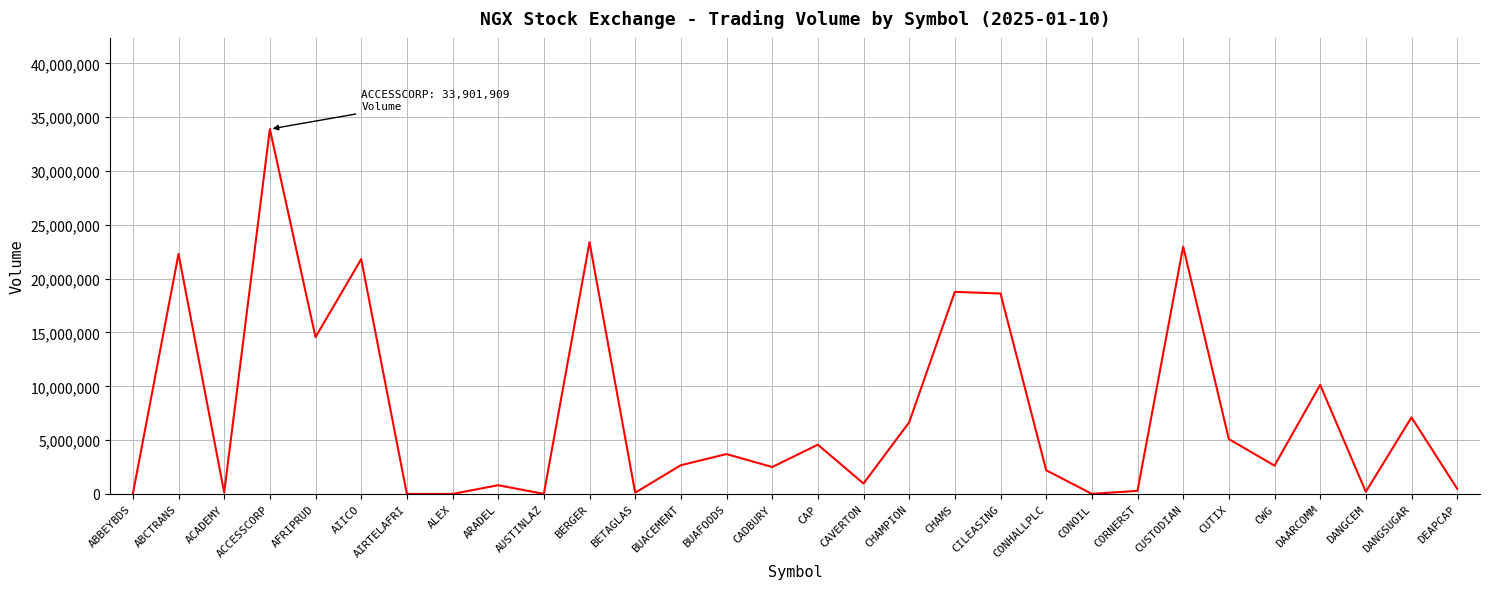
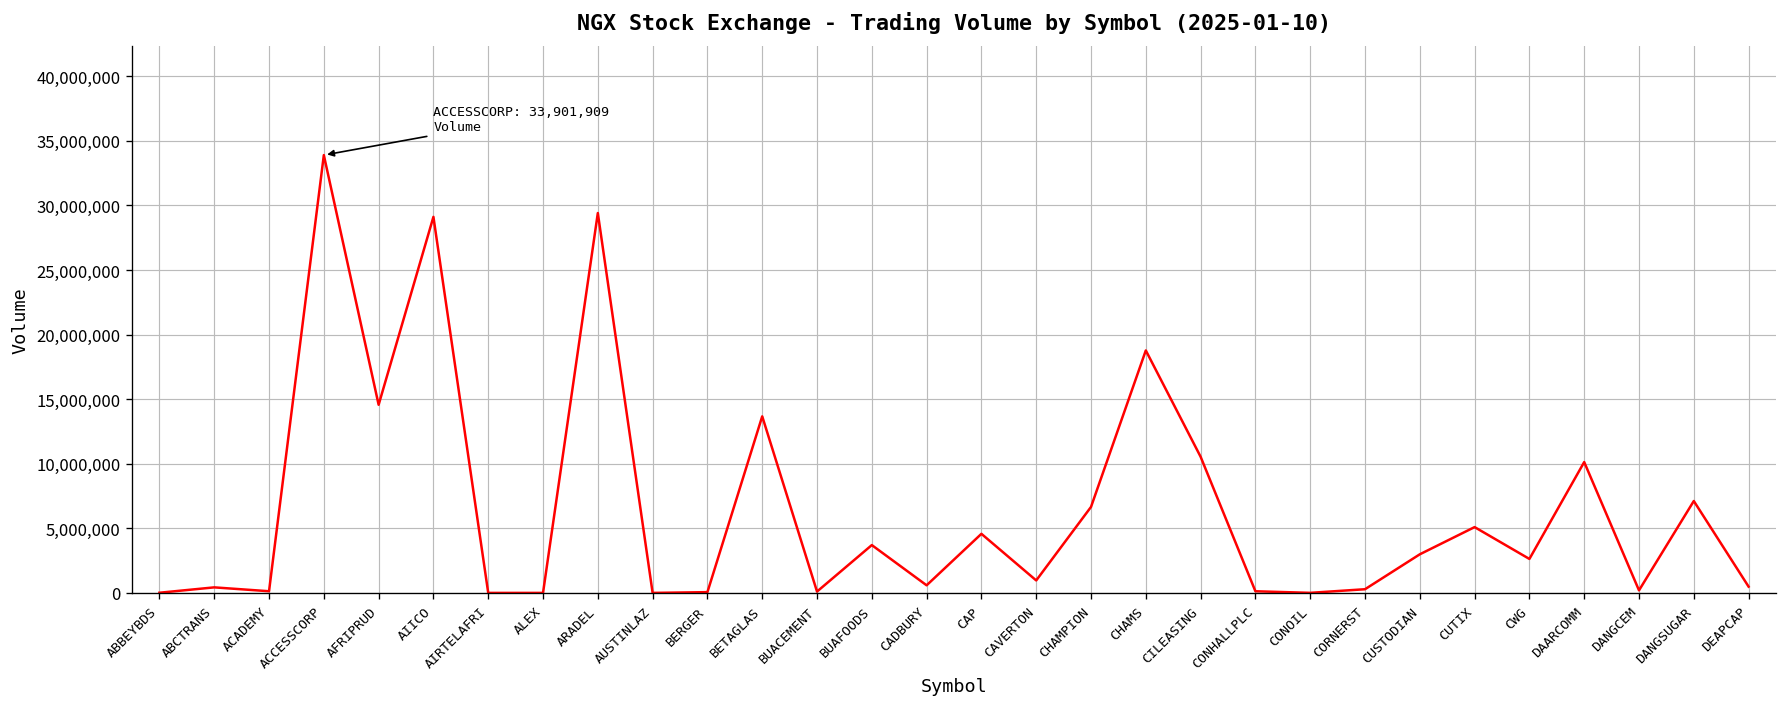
  {
    "ABBEYBDS": "0",
-   "ABCTRANS": "22,300,000",
+   "ABCTRANS": "400,000",
    "ACADEMY": "100,000",
    "AFRIPRUD": "14,600,000",
-   "AIICO": "21,800,000",
+   "AIICO": "29,100,000",
    "AIRTELAFRI": "0",
    "ALEX": "0",
-   "ARADEL": "800,000",
+   "ARADEL": "29,400,000",
    "AUSTINLAZ": "0",
-   "BERGER": "23,400,000",
-   "BETAGLAS": "100,000",
-   "BUACEMENT": "2,700,000",
+   "BERGER": "100,000",
+   "BETAGLAS": "13,700,000",
+   "BUACEMENT": "100,000",
    "BUAFOODS": "3,700,000",
-   "CADBURY": "2,500,000",
+   "CADBURY": "600,000",
    "CAP": "4,600,000",
    "CAVERTON": "1,000,000",
    "CHAMPION": "6,700,000",
    "CHAMS": "18,800,000",
-   "CILEASING": "18,600,000",
-   "CONHALLPLC": "2,200,000",
+   "CILEASING": "10,500,000",
+   "CONHALLPLC": "100,000",
    "CONOIL": "0",
    "CORNERST": "300,000",
-   "CUSTODIAN": "23,000,000",
+   "CUSTODIAN": "3,000,000",
    "CUTIX": "5,100,000",
    "CWG": "2,600,000",
    "DAARCOMM": "10,100,000",
    "DANGCEM": "200,000",
    "DANGSUGAR": "7,100,000",
    "DEAPCAP": "500,000"
  }
